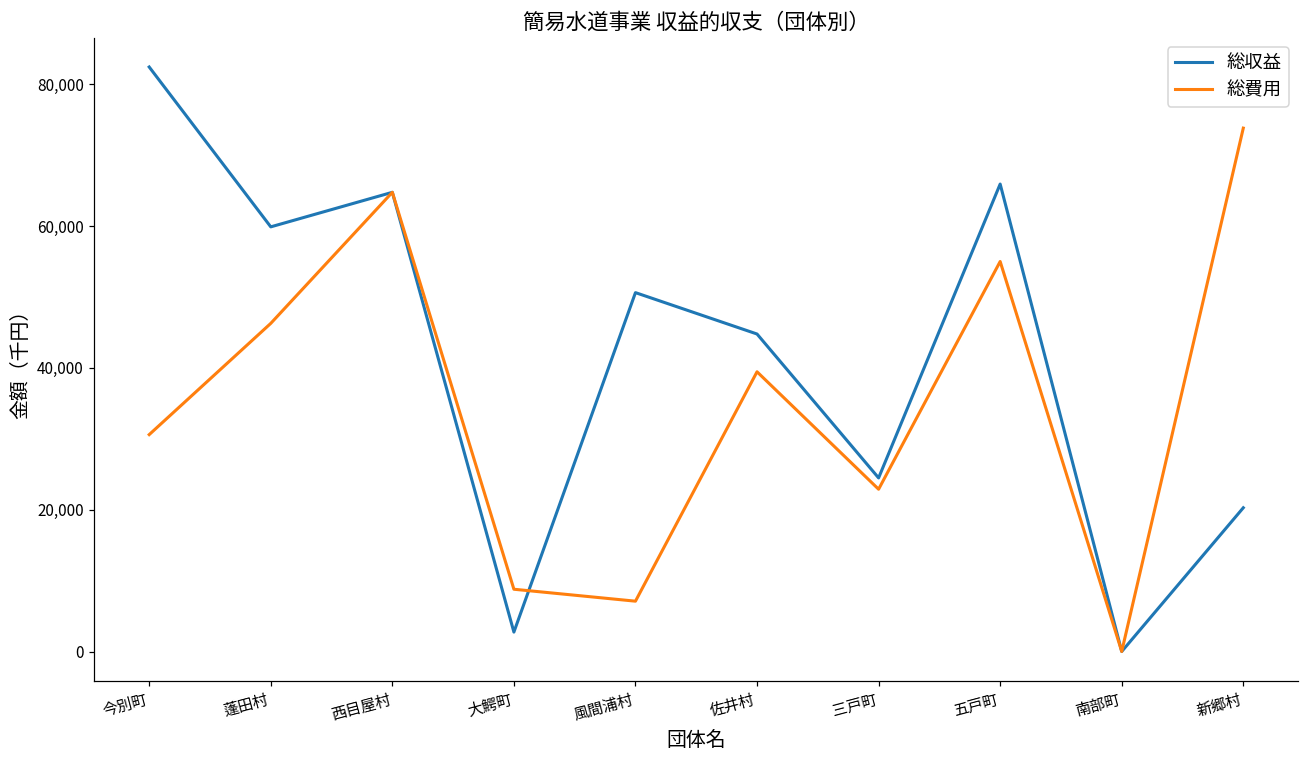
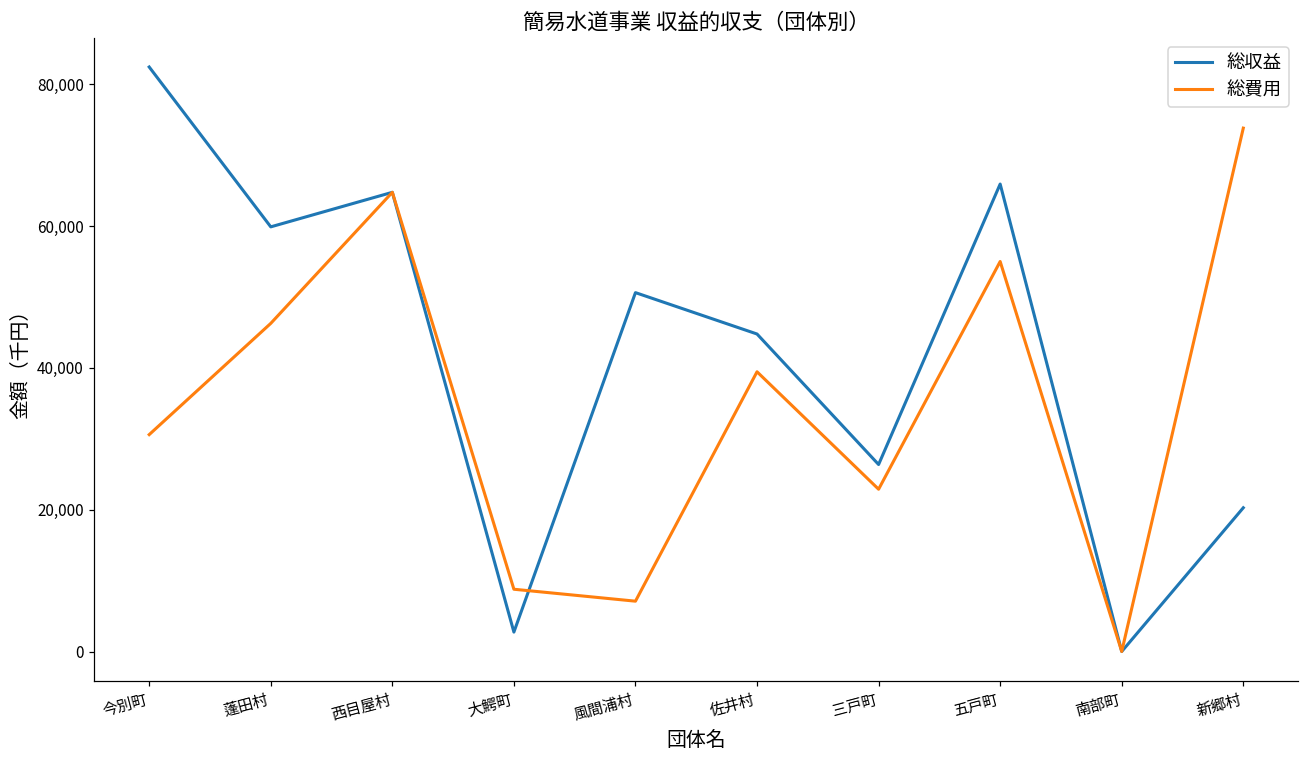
  {
    "総収益": {
      "今別町": "82,000",
      "蓬田村": "60,000",
      "大鰐町": "3,000",
      "風間浦村": "51,000",
      "佐井村": "45,000",
-     "三戸町": "24,000",
+     "三戸町": "26,000",
      "五戸町": "66,000",
      "新郷村": "20,000"
    },
    "総費用": {
      "今別町": "31,000",
      "蓬田村": "46,000",
      "大鰐町": "9,000",
      "風間浦村": "7,000",
      "佐井村": "39,000",
      "三戸町": "23,000",
      "五戸町": "55,000",
      "新郷村": "74,000"
    }
  }
